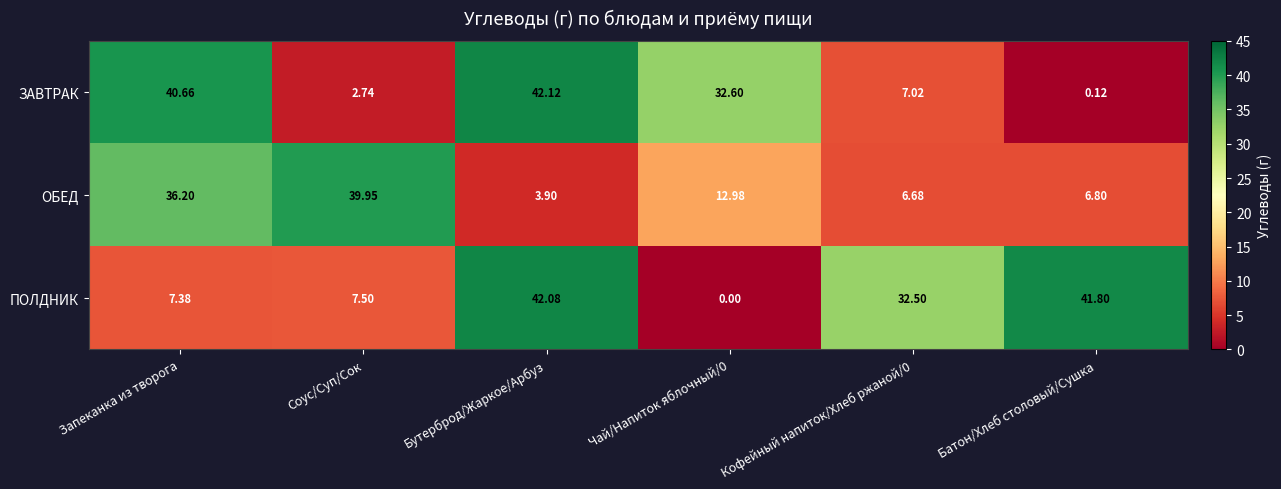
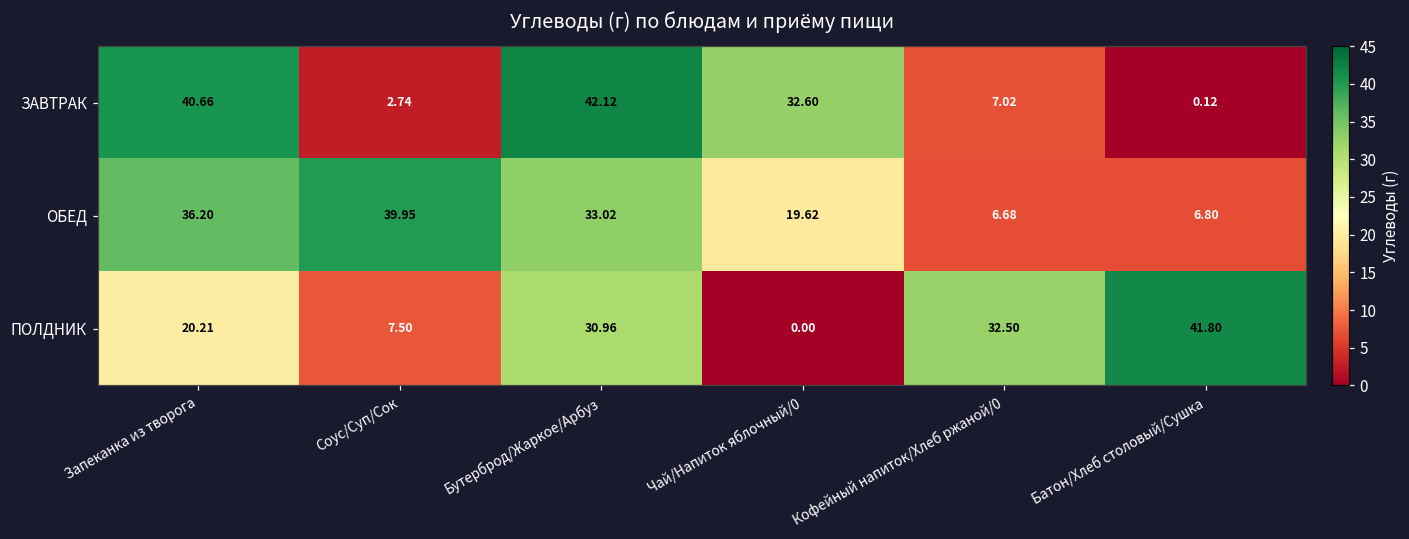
  {
    "ЗАВТРАК": {
      "Запеканка из творога": 40.66,
      "Соус/Суп/Сок": 2.74,
      "Бутерброд/Жаркое/Арбуз": 42.12,
      "Чай/Напиток яблочный/0": 32.60,
      "Кофейный напиток/Хлеб ржаной/0": 7.02,
      "Батон/Хлеб столовый/Сушка": 0.12
    },
    "ОБЕД": {
      "Запеканка из творога": 36.20,
      "Соус/Суп/Сок": 39.95,
-     "Бутерброд/Жаркое/Арбуз": 3.90,
-     "Чай/Напиток яблочный/0": 12.98,
+     "Бутерброд/Жаркое/Арбуз": 33.02,
+     "Чай/Напиток яблочный/0": 19.62,
      "Кофейный напиток/Хлеб ржаной/0": 6.68,
      "Батон/Хлеб столовый/Сушка": 6.80
    },
    "ПОЛДНИК": {
-     "Запеканка из творога": 7.38,
+     "Запеканка из творога": 20.21,
      "Соус/Суп/Сок": 7.50,
-     "Бутерброд/Жаркое/Арбуз": 42.08,
+     "Бутерброд/Жаркое/Арбуз": 30.96,
      "Чай/Напиток яблочный/0": 0.00,
      "Кофейный напиток/Хлеб ржаной/0": 32.50,
      "Батон/Хлеб столовый/Сушка": 41.80
    }
  }
